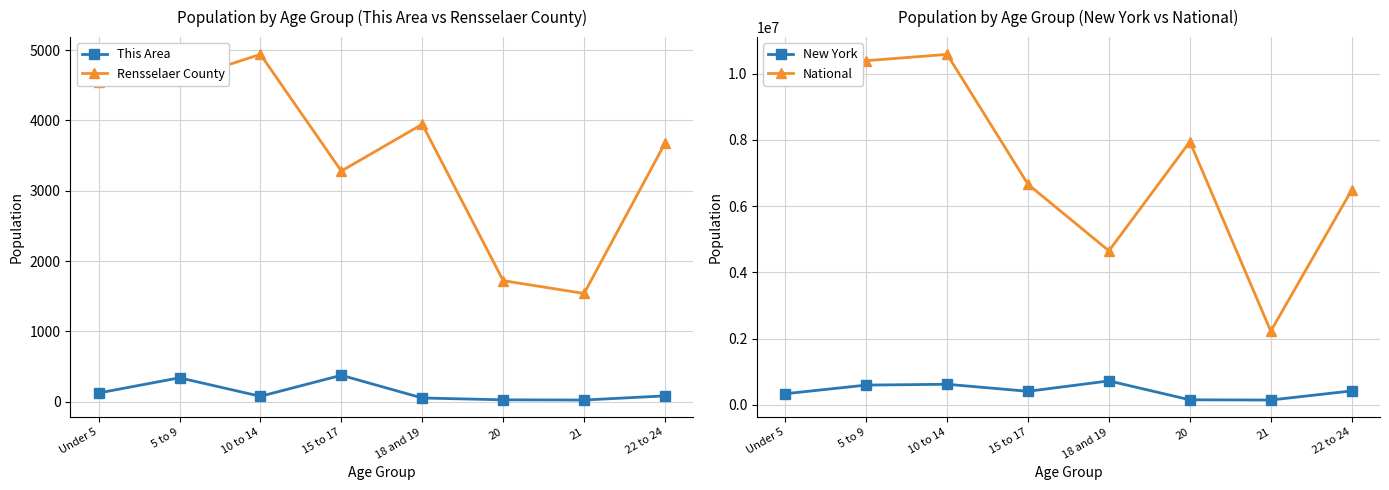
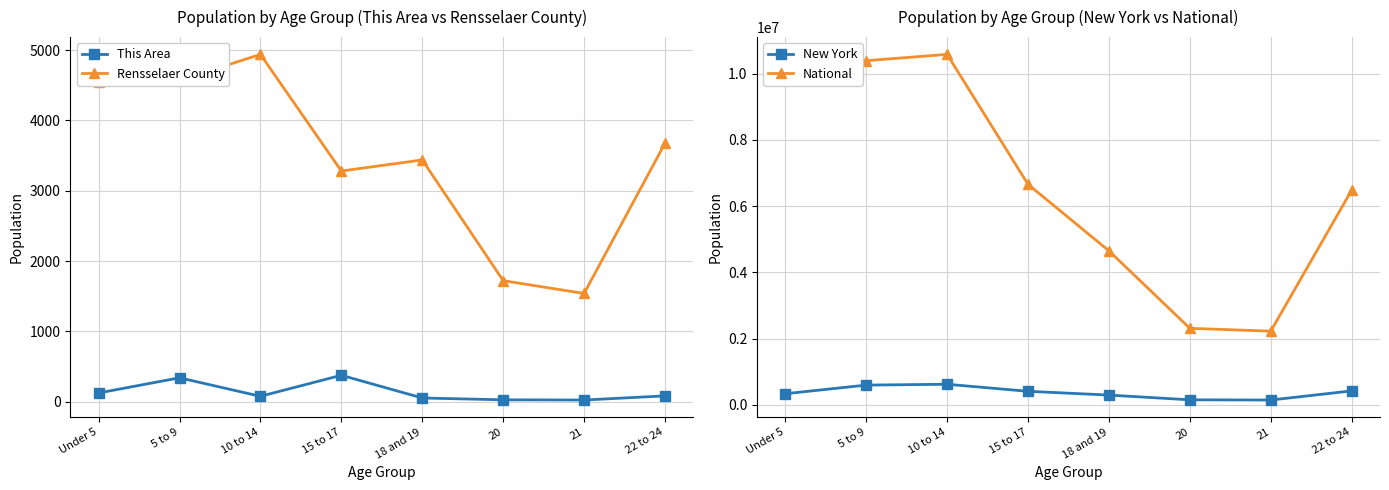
  {
    "Population by Age Group (This Area vs Rensselaer County)": {
      "This Area": {
        "Under 5": 100,
        "5 to 9": 300,
        "10 to 14": 100,
        "15 to 17": 400,
        "18 and 19": 100,
        "20": 0,
        "21": 0,
        "22 to 24": 100
      },
      "Rensselaer County": {
        "10 to 14": 4900,
        "15 to 17": 3300,
-       "18 and 19": 3900,
+       "18 and 19": 3400,
        "20": 1700,
        "21": 1500,
        "22 to 24": 3700
      }
    },
    "Population by Age Group (New York vs National)": {
      "New York": {
        "Under 5": 300000,
        "5 to 9": 600000,
        "10 to 14": 600000,
        "15 to 17": 400000,
-       "18 and 19": 700000,
+       "18 and 19": 300000,
        "20": 100000,
        "21": 100000,
        "22 to 24": 400000
      },
      "National": {
        "5 to 9": 10400000,
        "10 to 14": 10600000,
        "15 to 17": 6700000,
        "18 and 19": 4600000,
-       "20": 7900000,
+       "20": 2300000,
        "21": 2200000,
        "22 to 24": 6500000
      }
    }
  }
